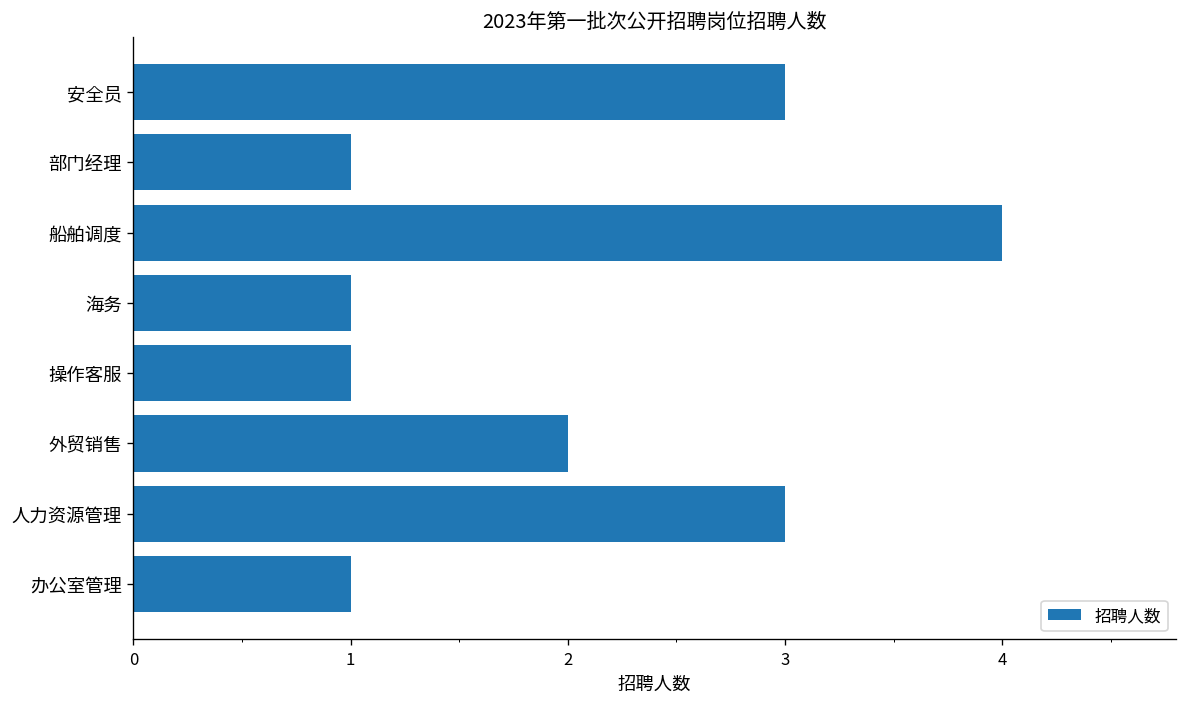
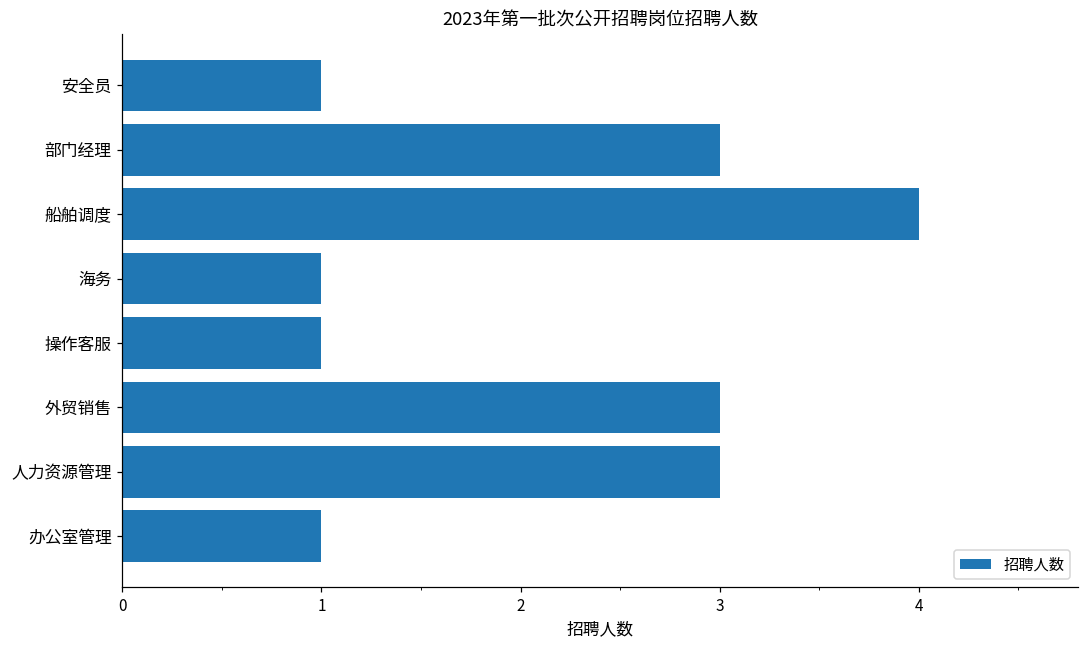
  {
-   "安全员": 3,
-   "部门经理": 1,
+   "安全员": 1,
+   "部门经理": 3,
    "船舶调度": 4,
    "海务": 1,
    "操作客服": 1,
-   "外贸销售": 2,
+   "外贸销售": 3,
    "人力资源管理": 3,
    "办公室管理": 1
  }
